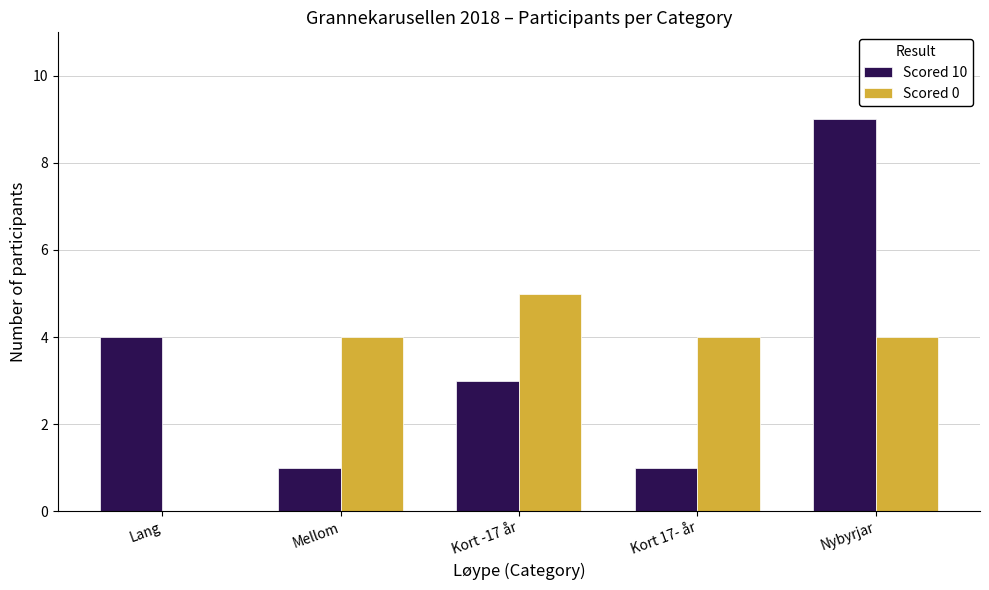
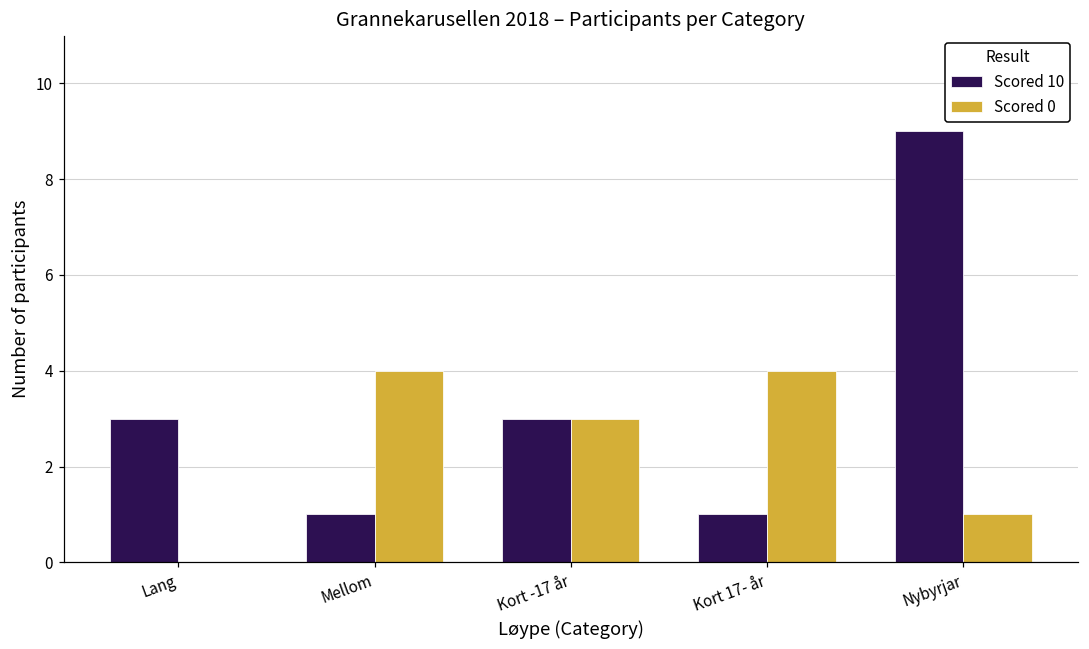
  {
    "Scored 10": {
-     "Lang": 4,
+     "Lang": 3,
      "Mellom": 1,
      "Kort -17 år": 3,
      "Kort 17- år": 1,
      "Nybyrjar": 9
    },
    "Scored 0": {
      "Lang": 0,
      "Mellom": 4,
-     "Kort -17 år": 5,
+     "Kort -17 år": 3,
      "Kort 17- år": 4,
-     "Nybyrjar": 4
+     "Nybyrjar": 1
    }
  }
